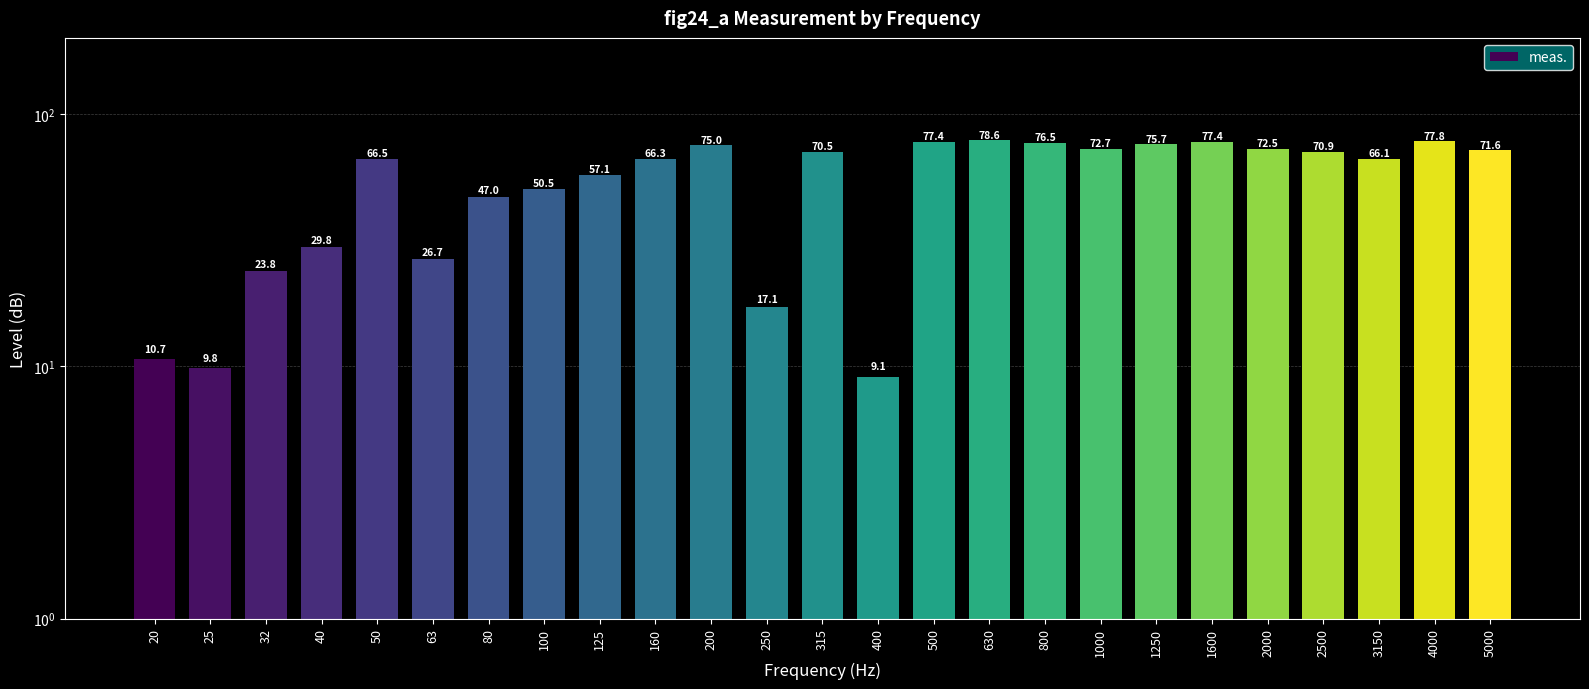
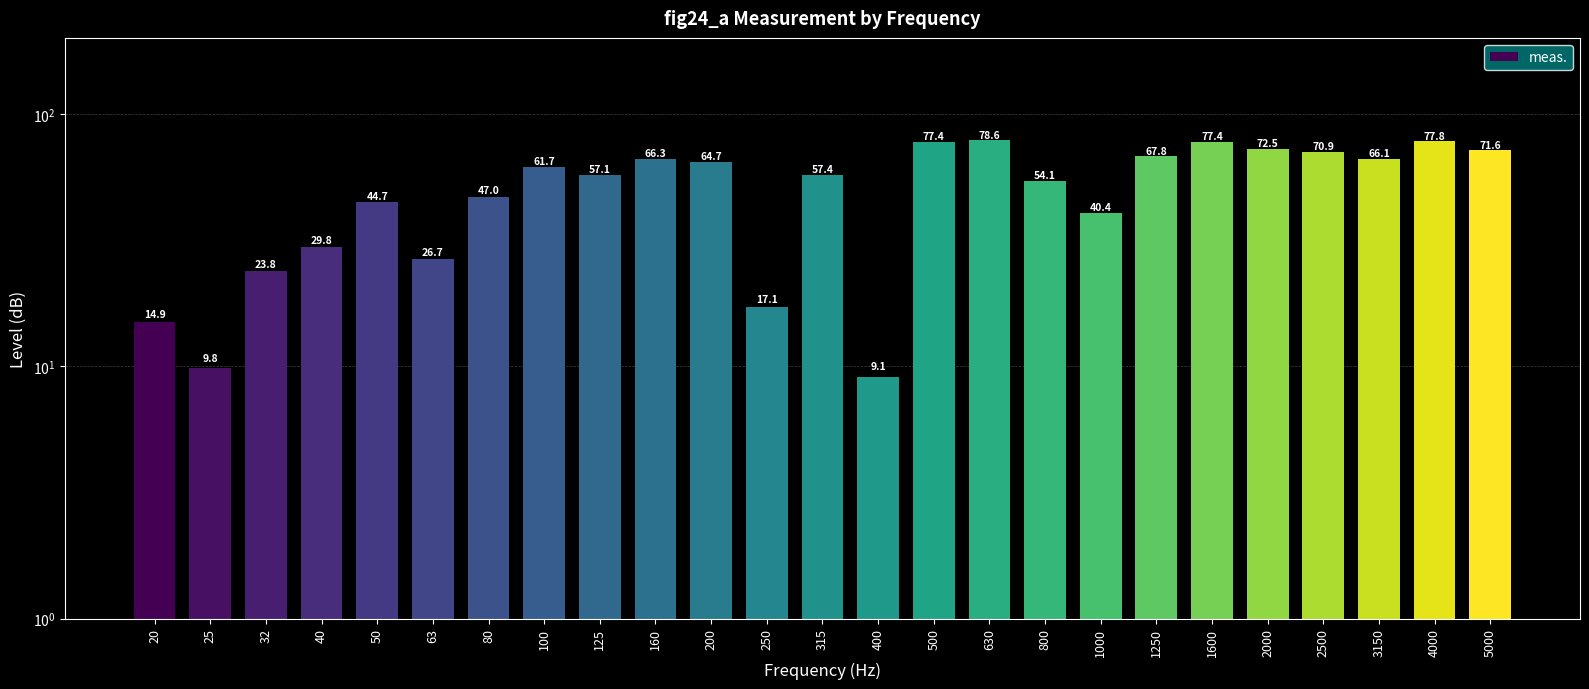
  {
-   "20": 10.7,
+   "20": 14.9,
    "25": 9.8,
    "32": 23.8,
    "40": 29.8,
-   "50": 66.5,
+   "50": 44.7,
    "63": 26.7,
    "80": 47.0,
-   "100": 50.5,
+   "100": 61.7,
    "125": 57.1,
    "160": 66.3,
-   "200": 75.0,
+   "200": 64.7,
    "250": 17.1,
-   "315": 70.5,
+   "315": 57.4,
    "400": 9.1,
    "500": 77.4,
    "630": 78.6,
-   "800": 76.5,
-   "1000": 72.7,
-   "1250": 75.7,
+   "800": 54.1,
+   "1000": 40.4,
+   "1250": 67.8,
    "1600": 77.4,
    "2000": 72.5,
    "2500": 70.9,
    "3150": 66.1,
    "4000": 77.8,
    "5000": 71.6
  }
